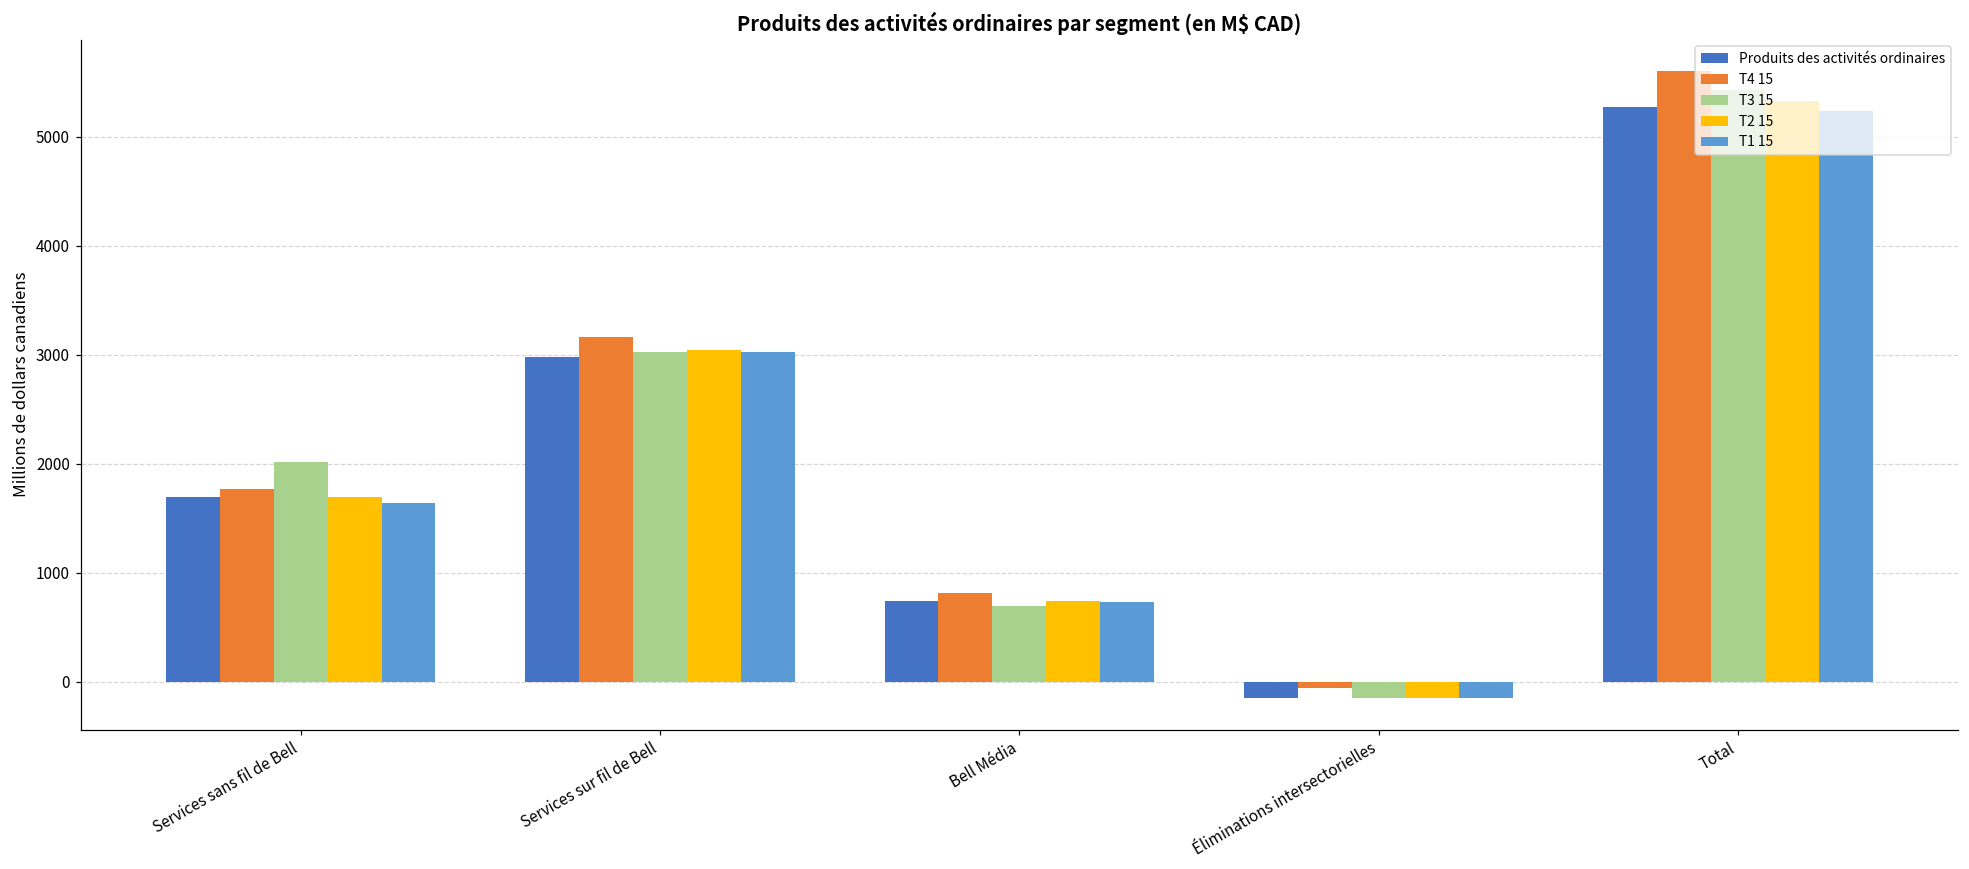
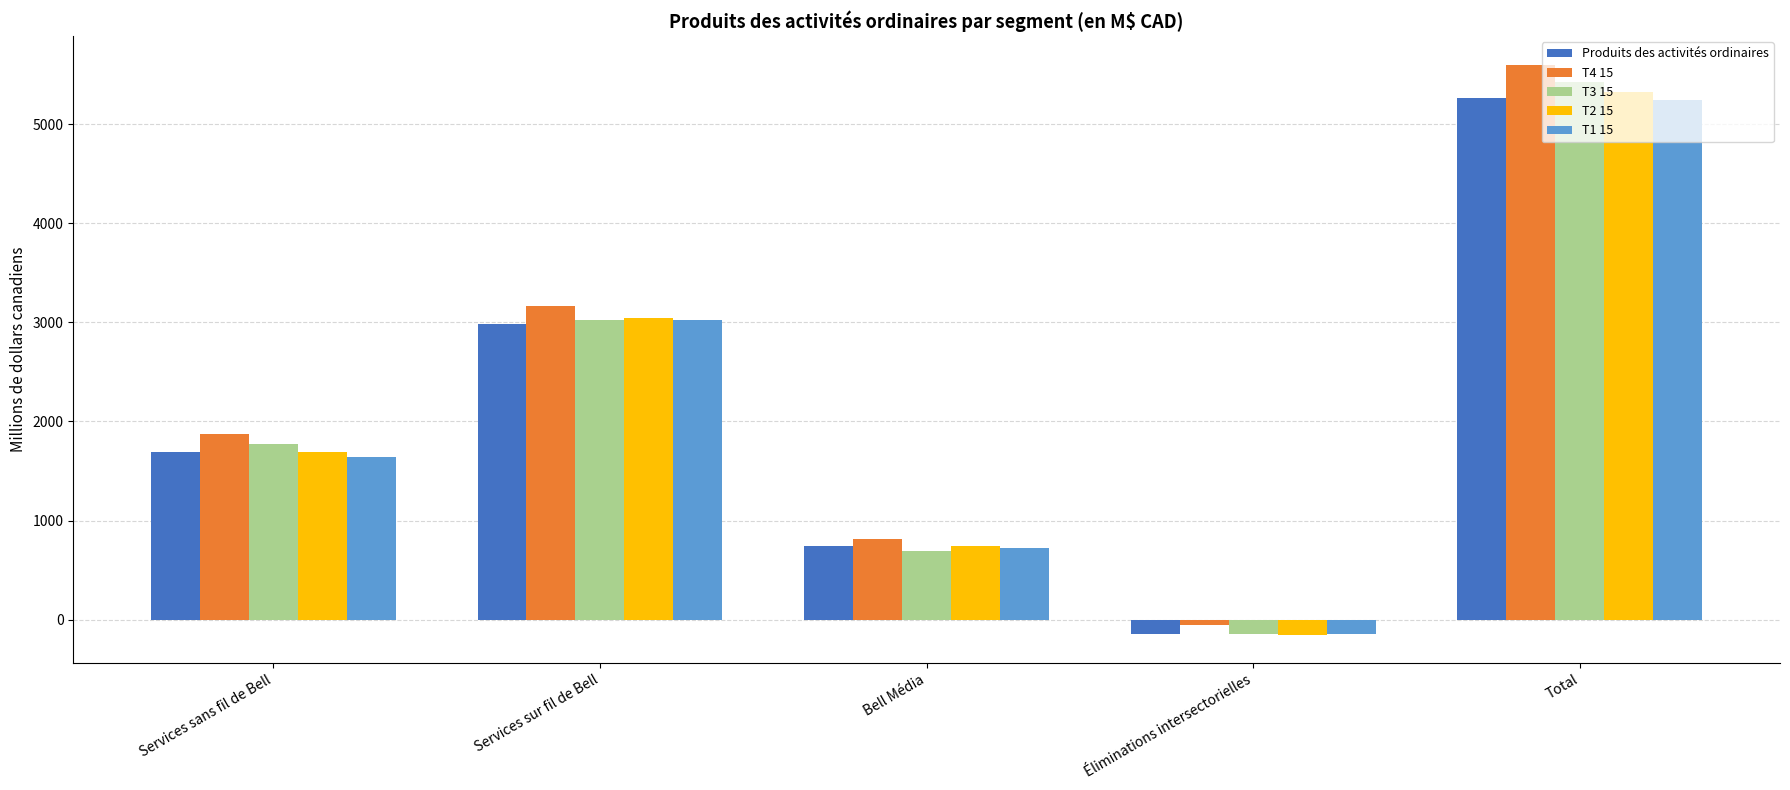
  {
    "T4 15": {
-     "Services sans fil de Bell": 1800,
+     "Services sans fil de Bell": 1900,
      "Services sur fil de Bell": 3200,
      "Bell Média": 800,
      "Éliminations intersectorielles": -100,
      "Total": 5600
    },
    "T3 15": {
-     "Services sans fil de Bell": 2000,
+     "Services sans fil de Bell": 1800,
      "Services sur fil de Bell": 3000,
      "Bell Média": 700,
      "Éliminations intersectorielles": -100
    },
    "T2 15": {
      "Services sans fil de Bell": 1700,
      "Services sur fil de Bell": 3000,
      "Bell Média": 700,
      "Éliminations intersectorielles": -200
    }
  }
